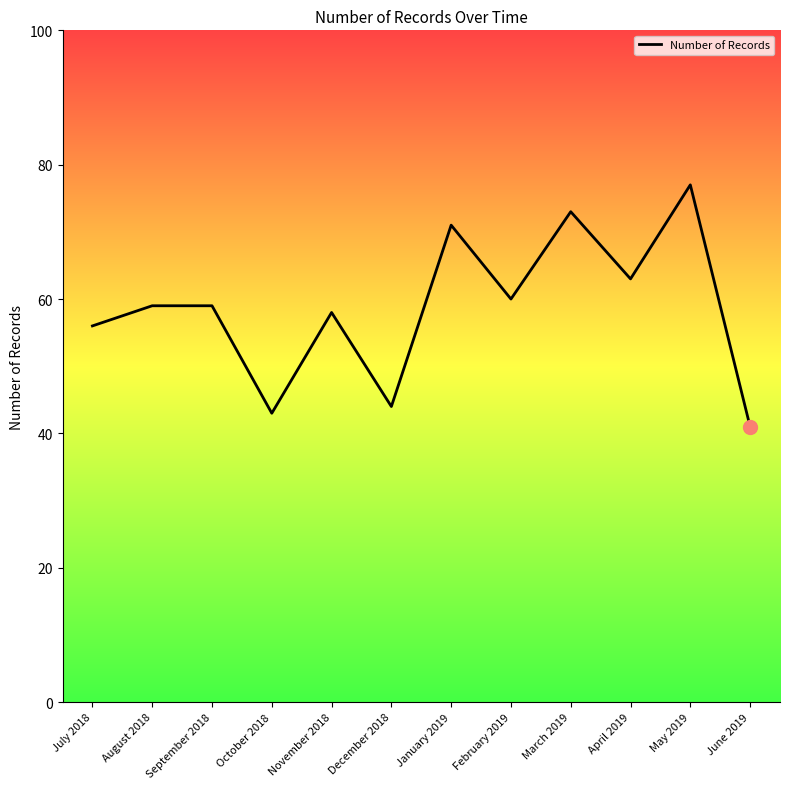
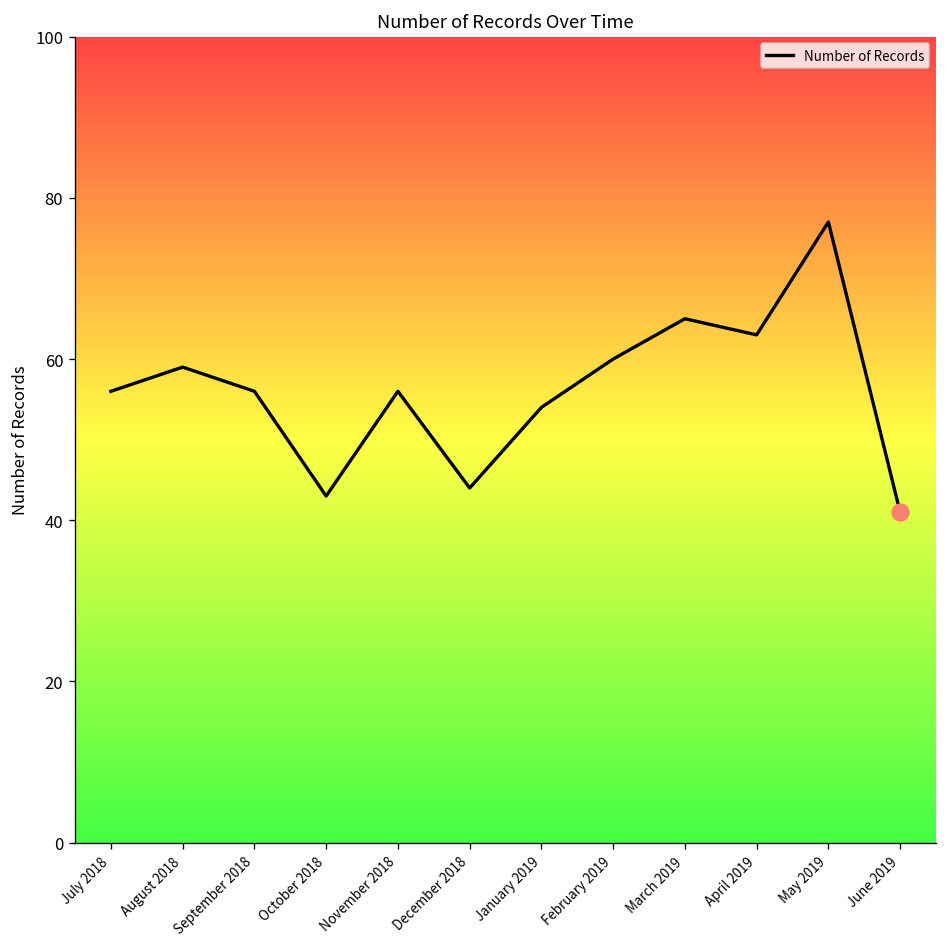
  {
    "Number of Records": {
      "July 2018": 56,
      "August 2018": 59,
-     "September 2018": 59,
+     "September 2018": 56,
      "October 2018": 43,
-     "November 2018": 58,
+     "November 2018": 56,
      "December 2018": 44,
-     "January 2019": 71,
+     "January 2019": 54,
      "February 2019": 60,
-     "March 2019": 73,
+     "March 2019": 65,
      "April 2019": 63,
      "May 2019": 77
    }
  }
